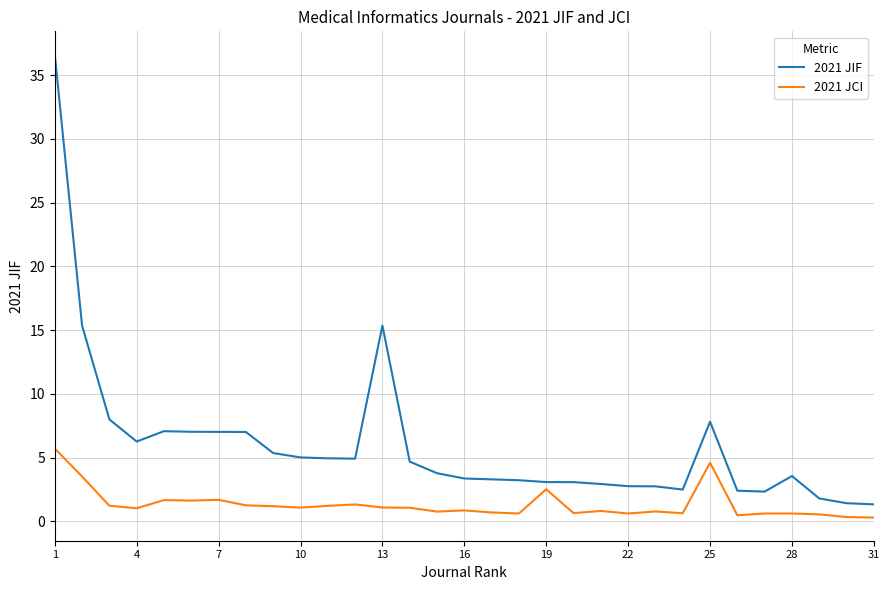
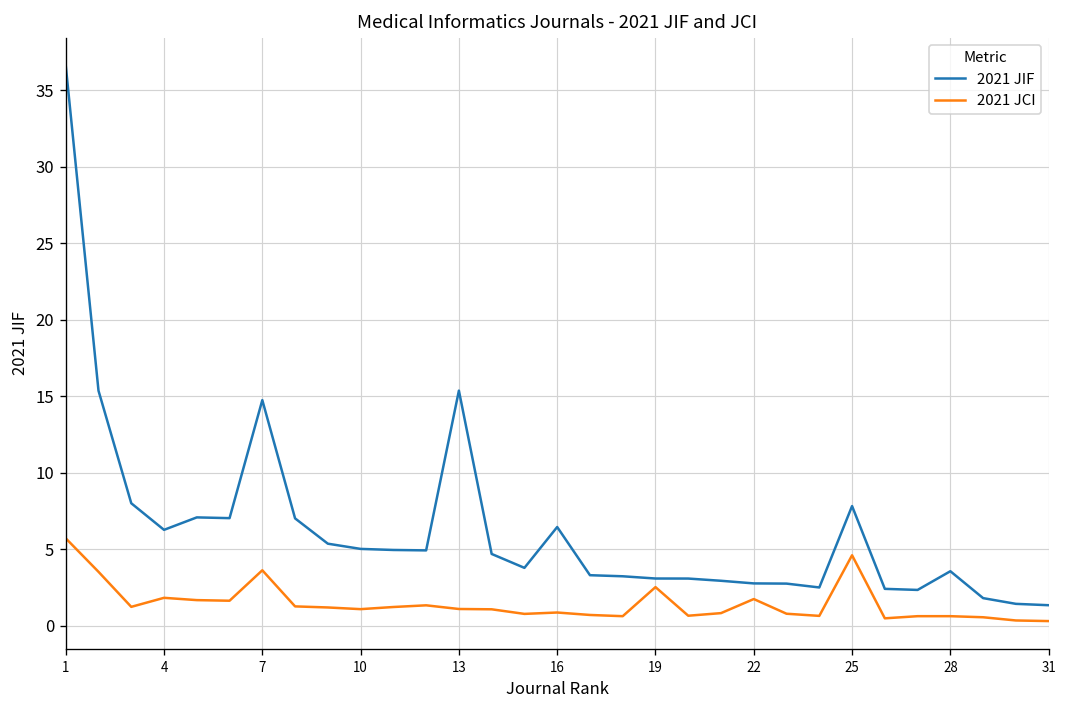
  {
    "2021 JIF": {
      "1": 36.6,
      "4": 6.3,
-     "7": 7.0,
+     "7": 14.7,
      "10": 5.0,
      "13": 15.4,
-     "16": 3.4,
+     "16": 6.4,
      "19": 3.1,
      "22": 2.8,
      "25": 7.8,
      "28": 3.6,
      "31": 1.3
    },
    "2021 JCI": {
      "1": 5.7,
-     "4": 1.0,
-     "7": 1.7,
+     "4": 1.8,
+     "7": 3.6,
      "10": 1.1,
      "13": 1.1,
      "16": 0.9,
      "19": 2.5,
-     "22": 0.6,
+     "22": 1.7,
      "25": 4.6,
      "28": 0.6,
      "31": 0.3
    }
  }
